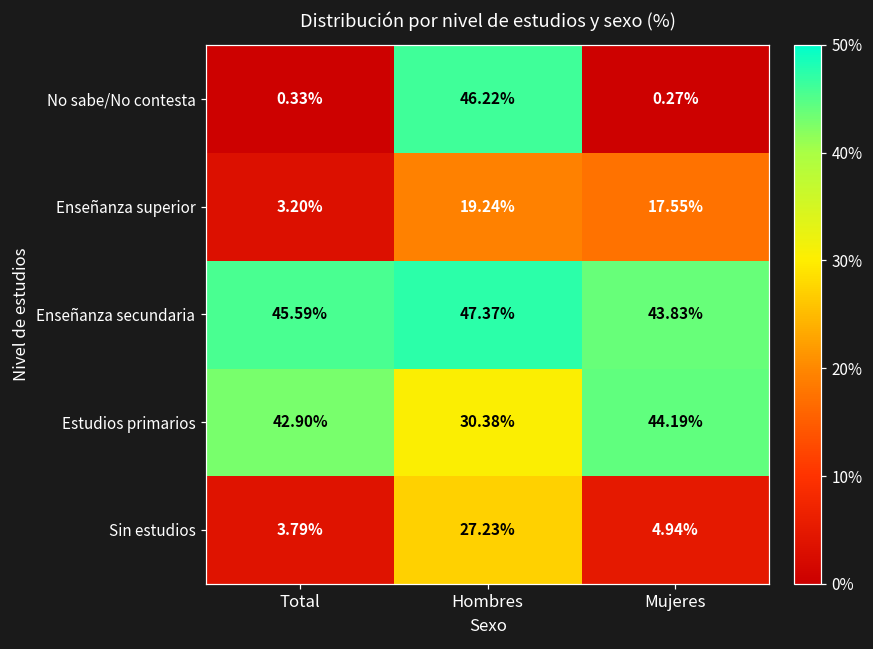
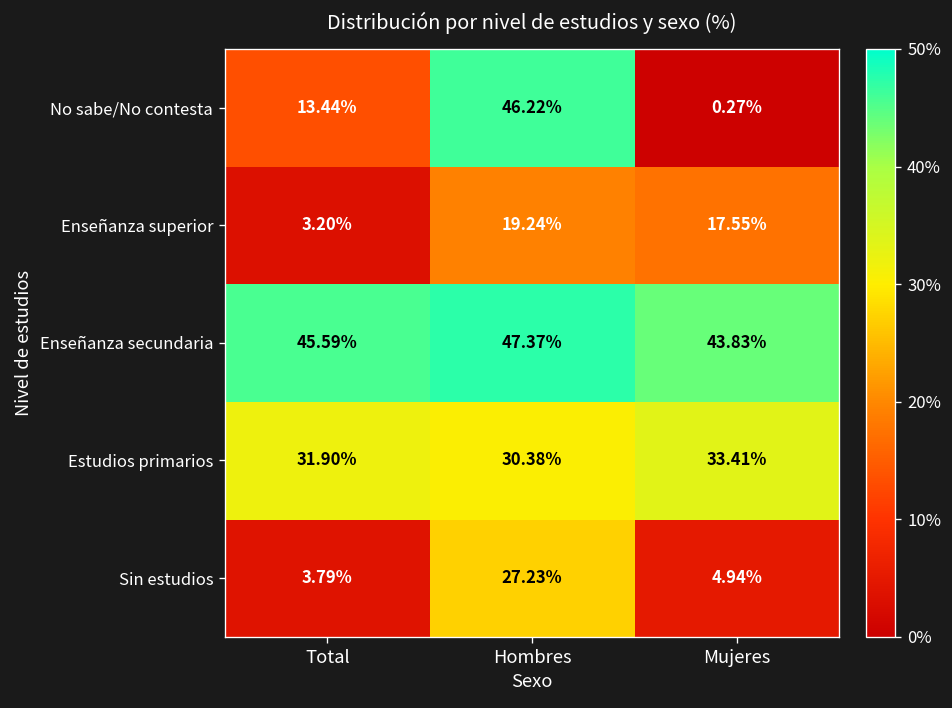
  {
    "No sabe/No contesta": {
-     "Total": "0.33%",
+     "Total": "13.44%",
      "Hombres": "46.22%",
      "Mujeres": "0.27%"
    },
    "Enseñanza superior": {
      "Total": "3.20%",
      "Hombres": "19.24%",
      "Mujeres": "17.55%"
    },
    "Enseñanza secundaria": {
      "Total": "45.59%",
      "Hombres": "47.37%",
      "Mujeres": "43.83%"
    },
    "Estudios primarios": {
-     "Total": "42.90%",
+     "Total": "31.90%",
      "Hombres": "30.38%",
-     "Mujeres": "44.19%"
+     "Mujeres": "33.41%"
    },
    "Sin estudios": {
      "Total": "3.79%",
      "Hombres": "27.23%",
      "Mujeres": "4.94%"
    }
  }
